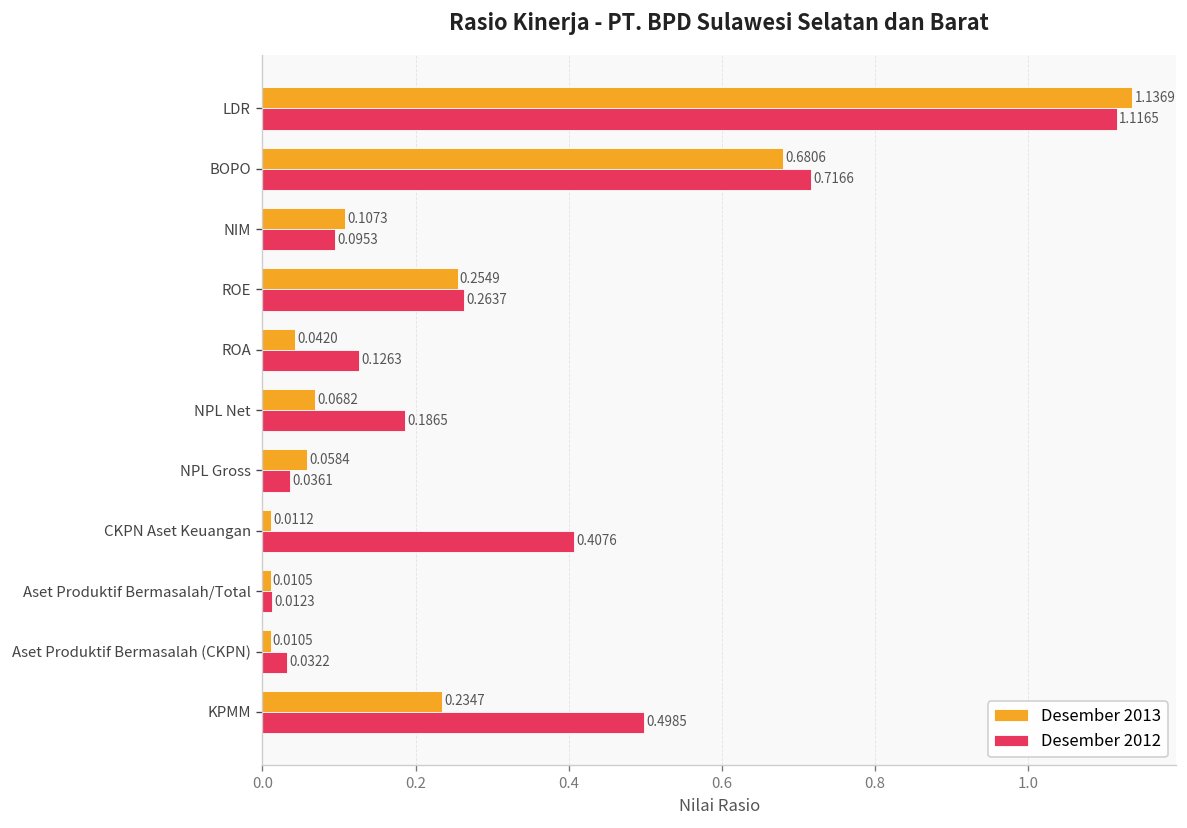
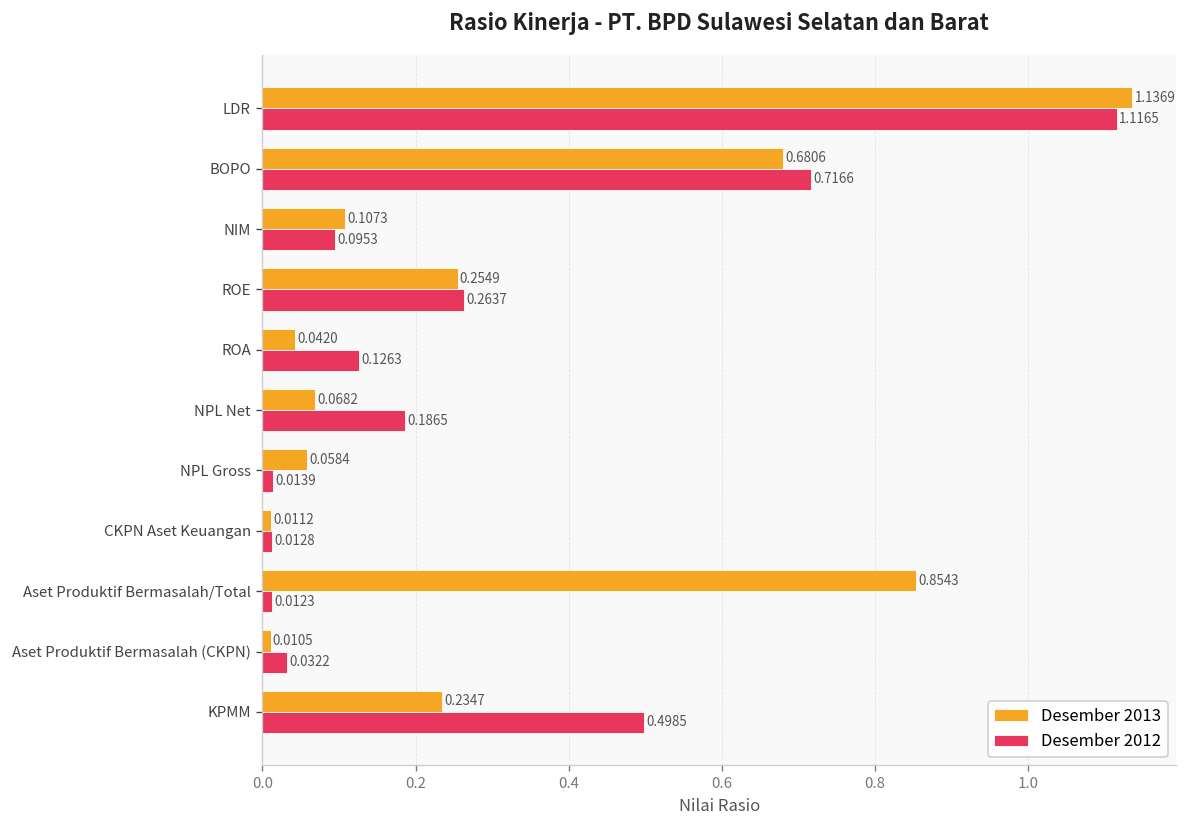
  {
    "Desember 2013": {
      "LDR": 1.1369,
      "BOPO": 0.6806,
      "NIM": 0.1073,
      "ROE": 0.2549,
      "ROA": 0.0420,
      "NPL Net": 0.0682,
      "NPL Gross": 0.0584,
      "CKPN Aset Keuangan": 0.0112,
-     "Aset Produktif Bermasalah/Total": 0.0105,
+     "Aset Produktif Bermasalah/Total": 0.8543,
      "Aset Produktif Bermasalah (CKPN)": 0.0105,
      "KPMM": 0.2347
    },
    "Desember 2012": {
      "LDR": 1.1165,
      "BOPO": 0.7166,
      "NIM": 0.0953,
      "ROE": 0.2637,
      "ROA": 0.1263,
      "NPL Net": 0.1865,
-     "NPL Gross": 0.0361,
-     "CKPN Aset Keuangan": 0.4076,
+     "NPL Gross": 0.0139,
+     "CKPN Aset Keuangan": 0.0128,
      "Aset Produktif Bermasalah/Total": 0.0123,
      "Aset Produktif Bermasalah (CKPN)": 0.0322,
      "KPMM": 0.4985
    }
  }
